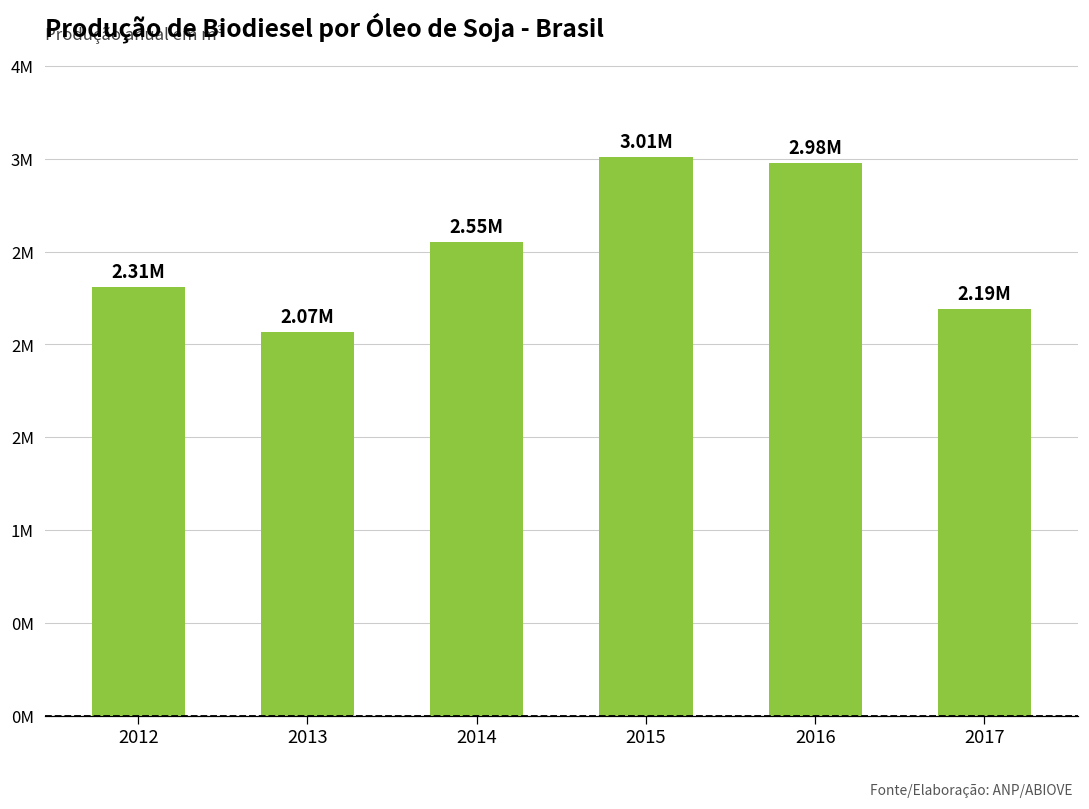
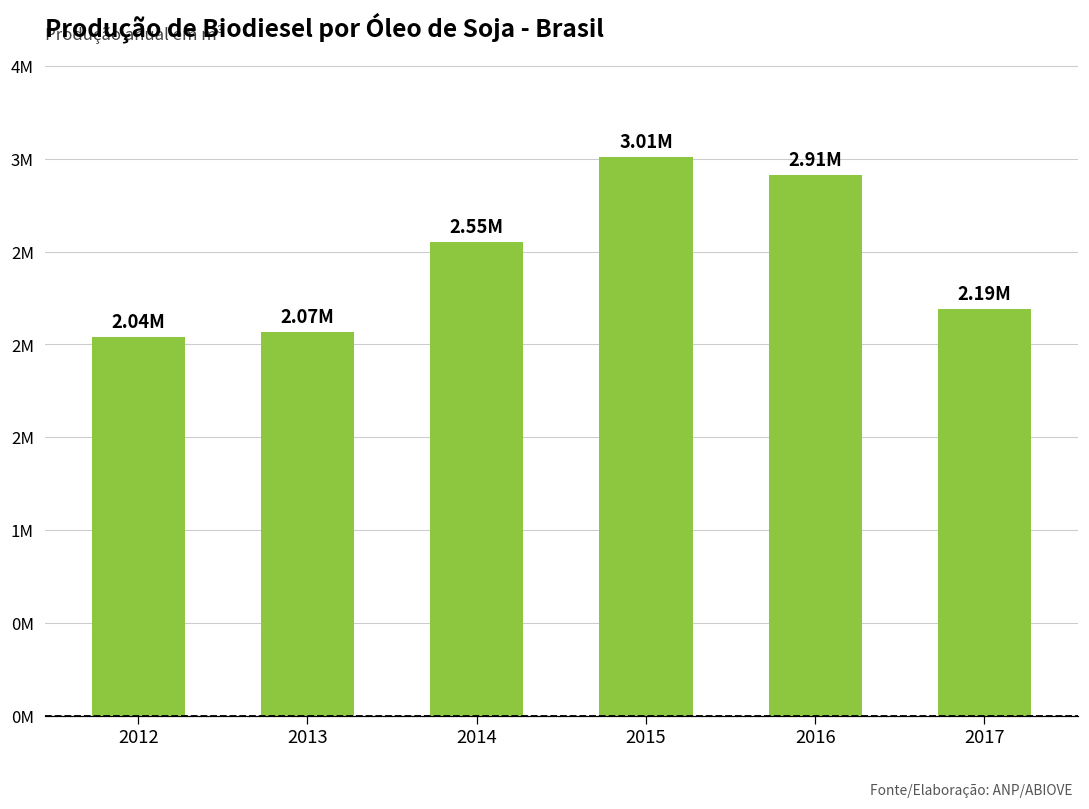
  {
-   "2012": "2.31M",
+   "2012": "2.04M",
    "2013": "2.07M",
    "2014": "2.55M",
    "2015": "3.01M",
-   "2016": "2.98M",
+   "2016": "2.91M",
    "2017": "2.19M"
  }
